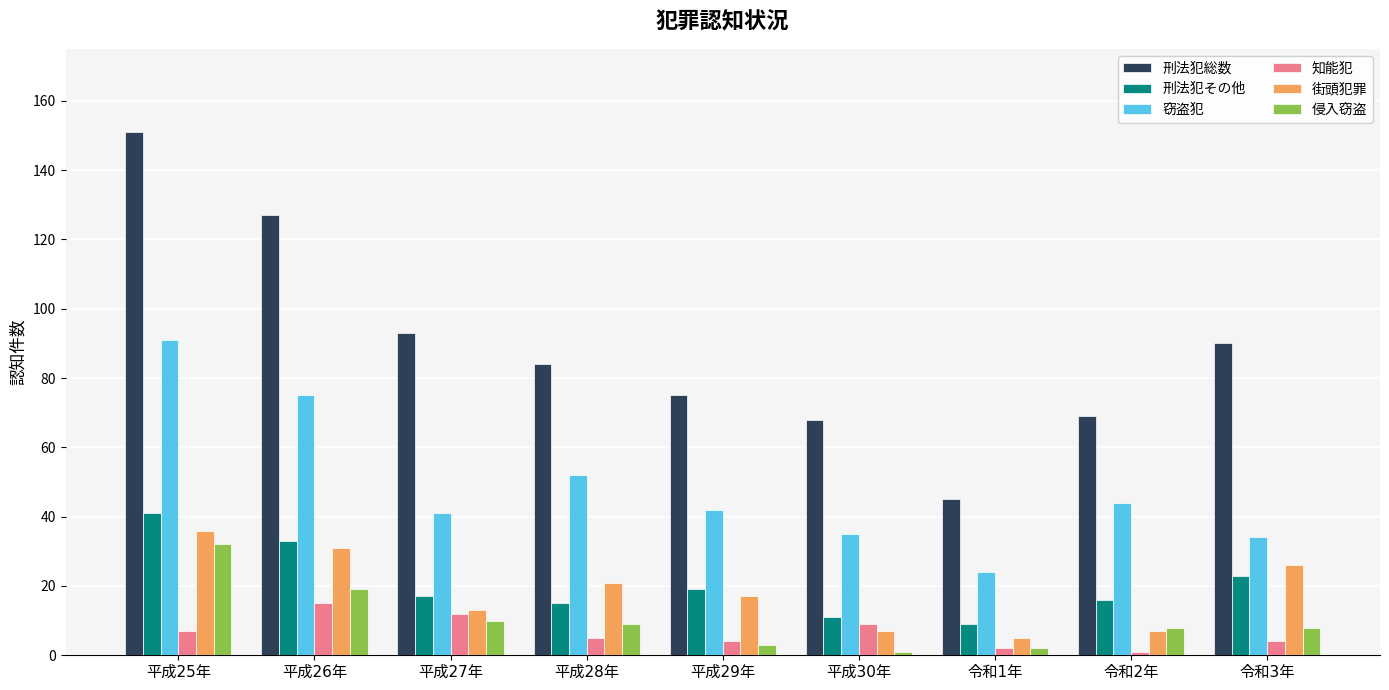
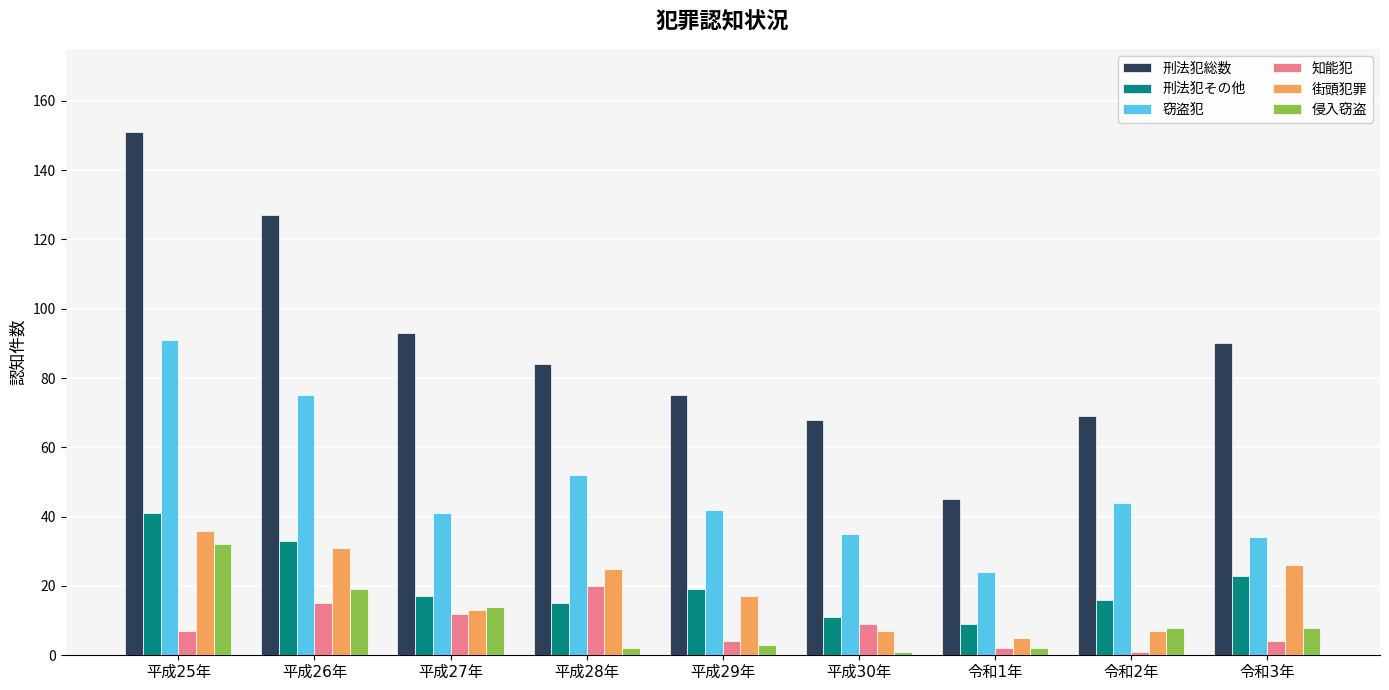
  {
    "刑法犯総数": {
      "平成25年": 151,
      "平成26年": 127,
      "平成27年": 93,
      "平成28年": 84,
      "平成29年": 75,
      "平成30年": 68,
      "令和1年": 45,
      "令和2年": 69,
      "令和3年": 90
    },
    "刑法犯その他": {
      "平成25年": 41,
      "平成26年": 33,
      "平成27年": 17,
      "平成28年": 15,
      "平成29年": 19,
      "平成30年": 11,
      "令和1年": 9,
      "令和2年": 16,
      "令和3年": 23
    },
    "窃盗犯": {
      "平成25年": 91,
      "平成26年": 75,
      "平成27年": 41,
      "平成28年": 52,
      "平成29年": 42,
      "平成30年": 35,
      "令和1年": 24,
      "令和2年": 44,
      "令和3年": 34
    },
    "知能犯": {
      "平成25年": 7,
      "平成26年": 15,
      "平成27年": 12,
-     "平成28年": 5,
+     "平成28年": 20,
      "平成29年": 4,
      "平成30年": 9,
      "令和1年": 2,
      "令和2年": 1,
      "令和3年": 4
    },
    "街頭犯罪": {
      "平成25年": 36,
      "平成26年": 31,
      "平成27年": 13,
-     "平成28年": 21,
+     "平成28年": 25,
      "平成29年": 17,
      "平成30年": 7,
      "令和1年": 5,
      "令和2年": 7,
      "令和3年": 26
    },
    "侵入窃盗": {
      "平成25年": 32,
      "平成26年": 19,
-     "平成27年": 10,
-     "平成28年": 9,
+     "平成27年": 14,
+     "平成28年": 2,
      "平成29年": 3,
      "平成30年": 1,
      "令和1年": 2,
      "令和2年": 8,
      "令和3年": 8
    }
  }
